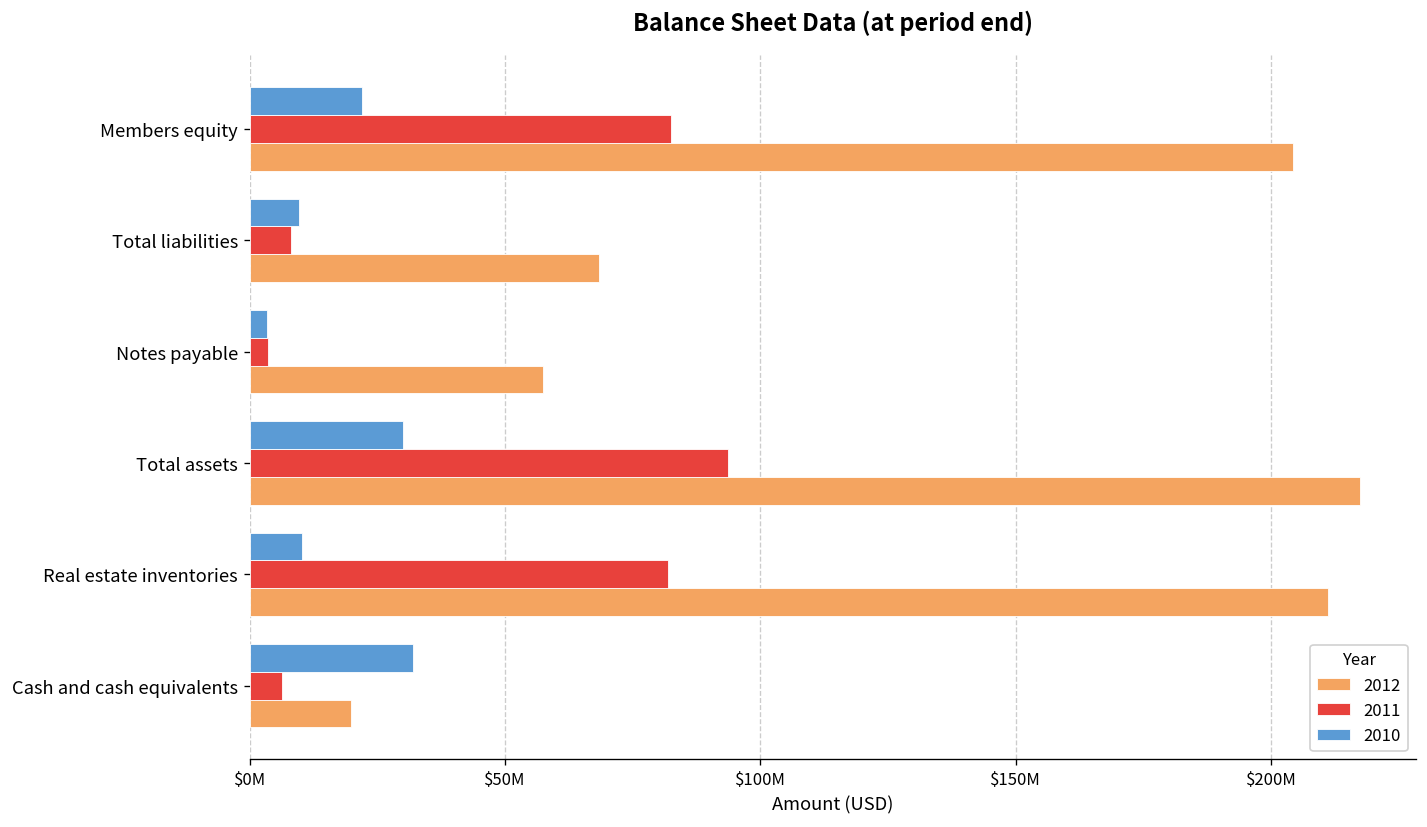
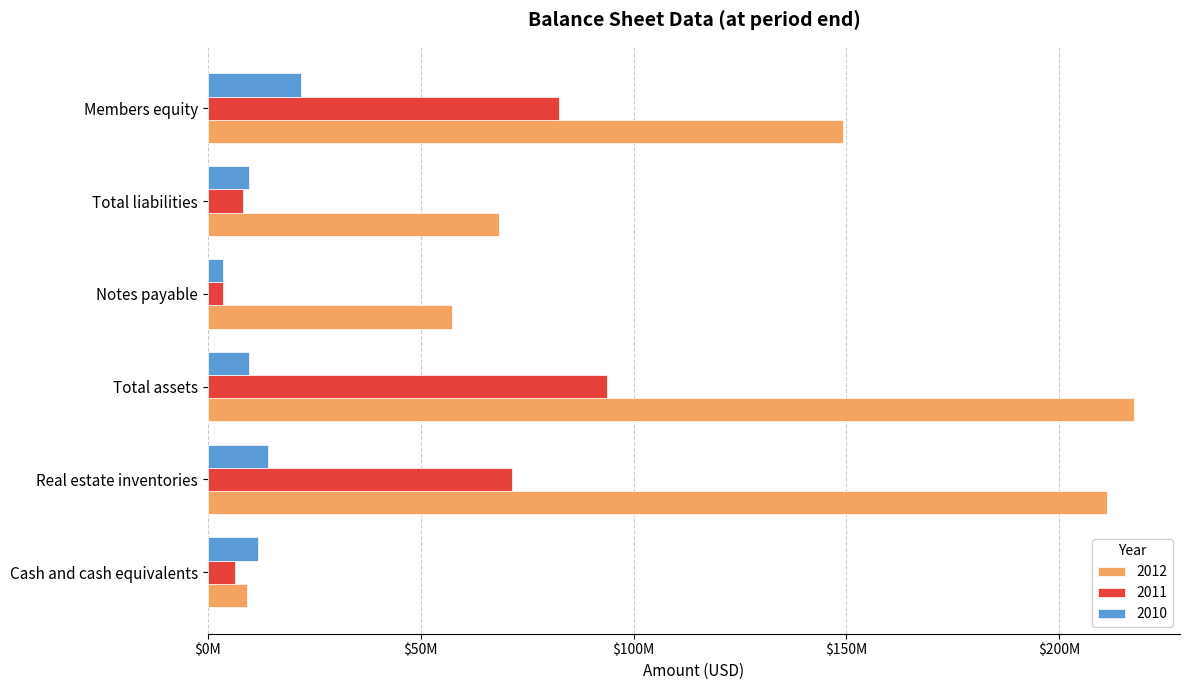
  {
    "2012": {
-     "Members equity": "$204000000",
+     "Members equity": "$149000000",
      "Total liabilities": "$68000000",
      "Notes payable": "$57000000",
      "Total assets": "$218000000",
      "Real estate inventories": "$211000000",
-     "Cash and cash equivalents": "$20000000"
+     "Cash and cash equivalents": "$9000000"
    },
    "2011": {
      "Members equity": "$82000000",
      "Total liabilities": "$8000000",
      "Notes payable": "$4000000",
      "Total assets": "$94000000",
-     "Real estate inventories": "$82000000",
+     "Real estate inventories": "$71000000",
      "Cash and cash equivalents": "$6000000"
    },
    "2010": {
      "Members equity": "$22000000",
      "Total liabilities": "$10000000",
      "Notes payable": "$3000000",
-     "Total assets": "$30000000",
-     "Real estate inventories": "$10000000",
-     "Cash and cash equivalents": "$32000000"
+     "Total assets": "$10000000",
+     "Real estate inventories": "$14000000",
+     "Cash and cash equivalents": "$12000000"
    }
  }
